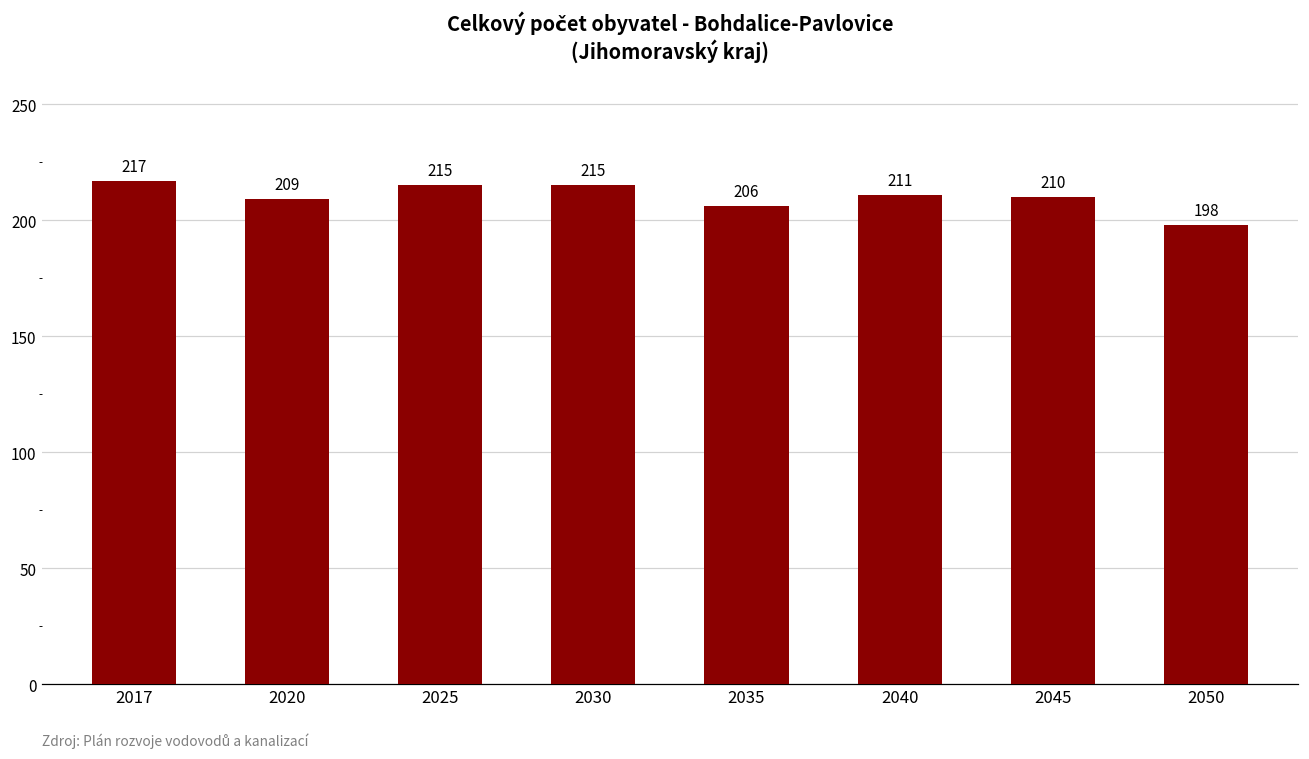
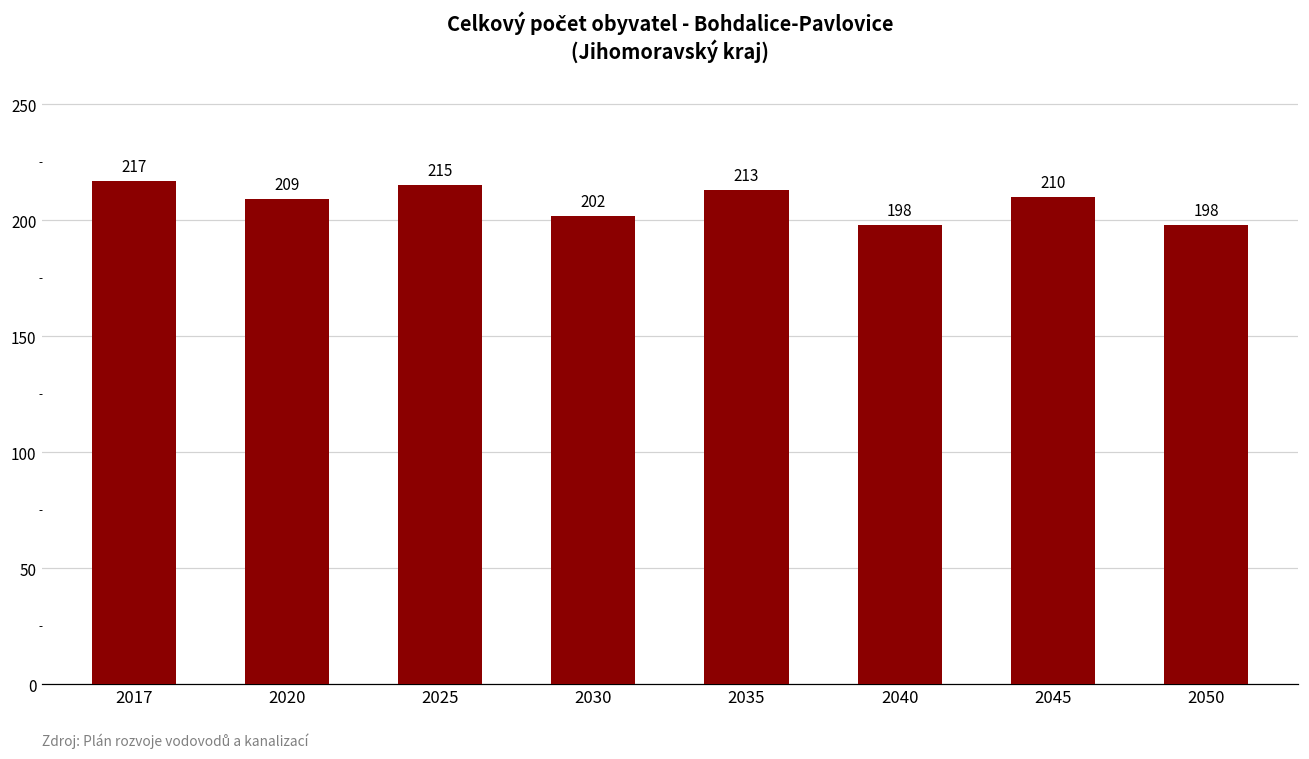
  {
    "2017": 217,
    "2020": 209,
    "2025": 215,
-   "2030": 215,
-   "2035": 206,
-   "2040": 211,
+   "2030": 202,
+   "2035": 213,
+   "2040": 198,
    "2045": 210,
    "2050": 198
  }
